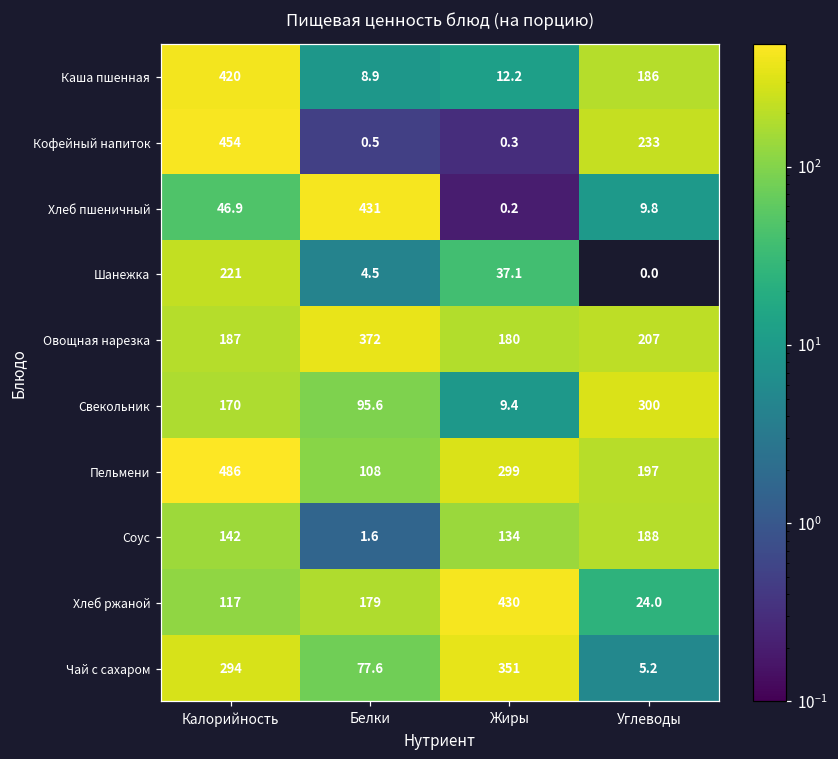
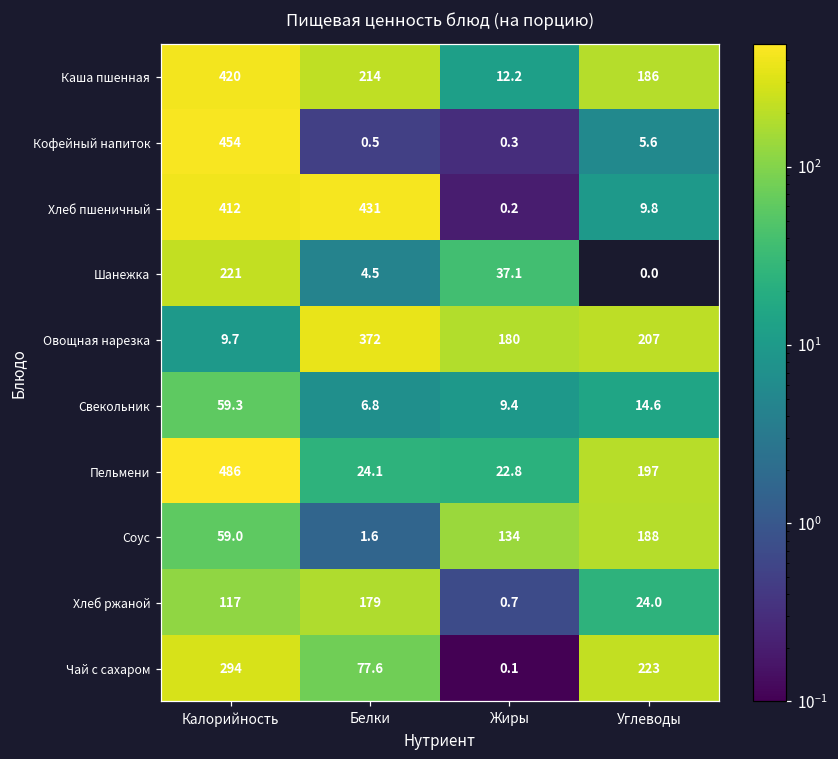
  {
    "Каша пшенная": {
      "Калорийность": 420,
-     "Белки": 8.9,
+     "Белки": 214,
      "Жиры": 12.2,
      "Углеводы": 186
    },
    "Кофейный напиток": {
      "Калорийность": 454,
      "Белки": 0.5,
      "Жиры": 0.3,
-     "Углеводы": 233
+     "Углеводы": 5.6
    },
    "Хлеб пшеничный": {
-     "Калорийность": 46.9,
+     "Калорийность": 412,
      "Белки": 431,
      "Жиры": 0.2,
      "Углеводы": 9.8
    },
    "Шанежка": {
      "Калорийность": 221,
      "Белки": 4.5,
      "Жиры": 37.1,
      "Углеводы": 0.0
    },
    "Овощная нарезка": {
-     "Калорийность": 187,
+     "Калорийность": 9.7,
      "Белки": 372,
      "Жиры": 180,
      "Углеводы": 207
    },
    "Свекольник": {
-     "Калорийность": 170,
-     "Белки": 95.6,
+     "Калорийность": 59.3,
+     "Белки": 6.8,
      "Жиры": 9.4,
-     "Углеводы": 300
+     "Углеводы": 14.6
    },
    "Пельмени": {
      "Калорийность": 486,
-     "Белки": 108,
-     "Жиры": 299,
+     "Белки": 24.1,
+     "Жиры": 22.8,
      "Углеводы": 197
    },
    "Соус": {
-     "Калорийность": 142,
+     "Калорийность": 59.0,
      "Белки": 1.6,
      "Жиры": 134,
      "Углеводы": 188
    },
    "Хлеб ржаной": {
      "Калорийность": 117,
      "Белки": 179,
-     "Жиры": 430,
+     "Жиры": 0.7,
      "Углеводы": 24.0
    },
    "Чай с сахаром": {
      "Калорийность": 294,
      "Белки": 77.6,
-     "Жиры": 351,
-     "Углеводы": 5.2
+     "Жиры": 0.1,
+     "Углеводы": 223
    }
  }
